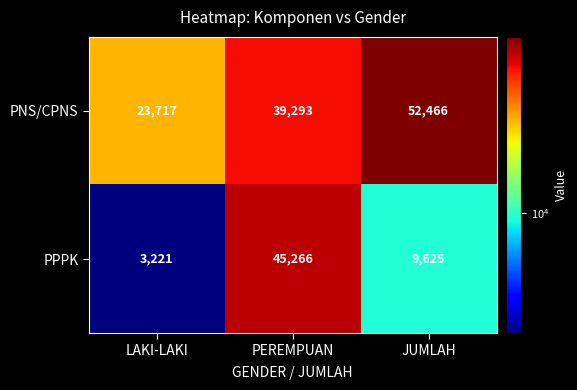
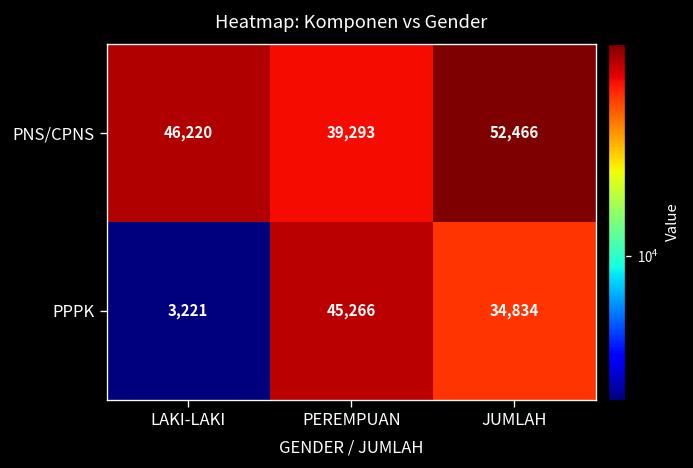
  {
    "PNS/CPNS": {
-     "LAKI-LAKI": "23,717",
+     "LAKI-LAKI": "46,220",
      "PEREMPUAN": "39,293",
      "JUMLAH": "52,466"
    },
    "PPPK": {
      "LAKI-LAKI": "3,221",
      "PEREMPUAN": "45,266",
-     "JUMLAH": "9,625"
+     "JUMLAH": "34,834"
    }
  }
